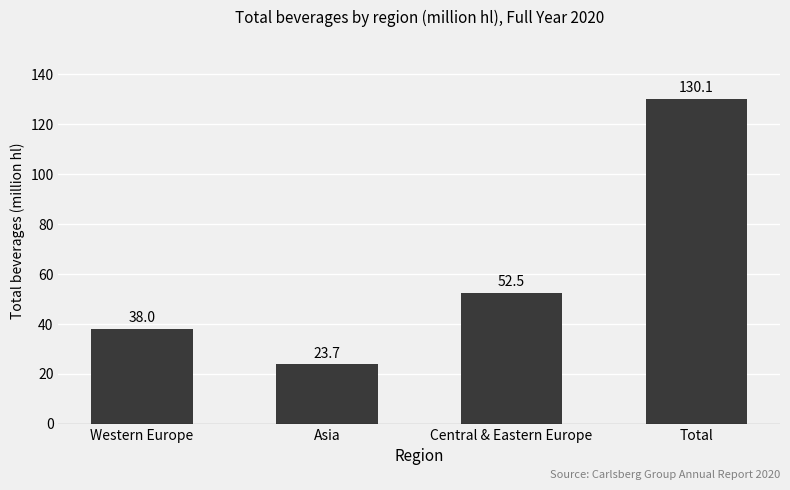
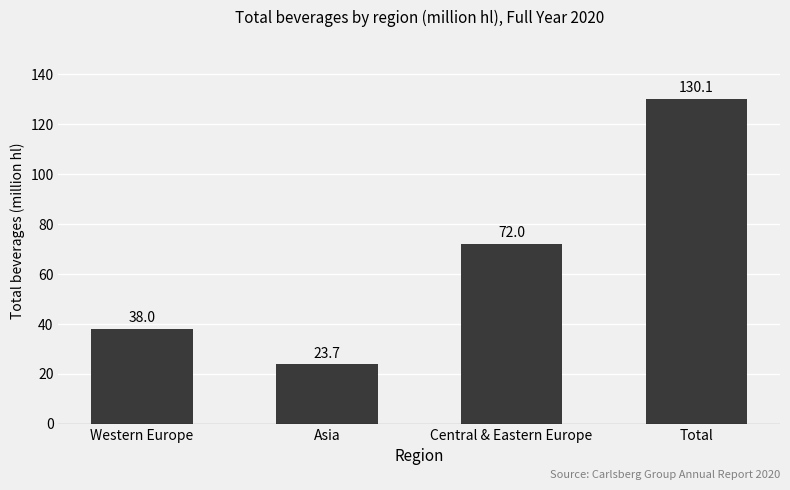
  {
    "Western Europe": 38.0,
    "Asia": 23.7,
-   "Central & Eastern Europe": 52.5,
+   "Central & Eastern Europe": 72.0,
    "Total": 130.1
  }
